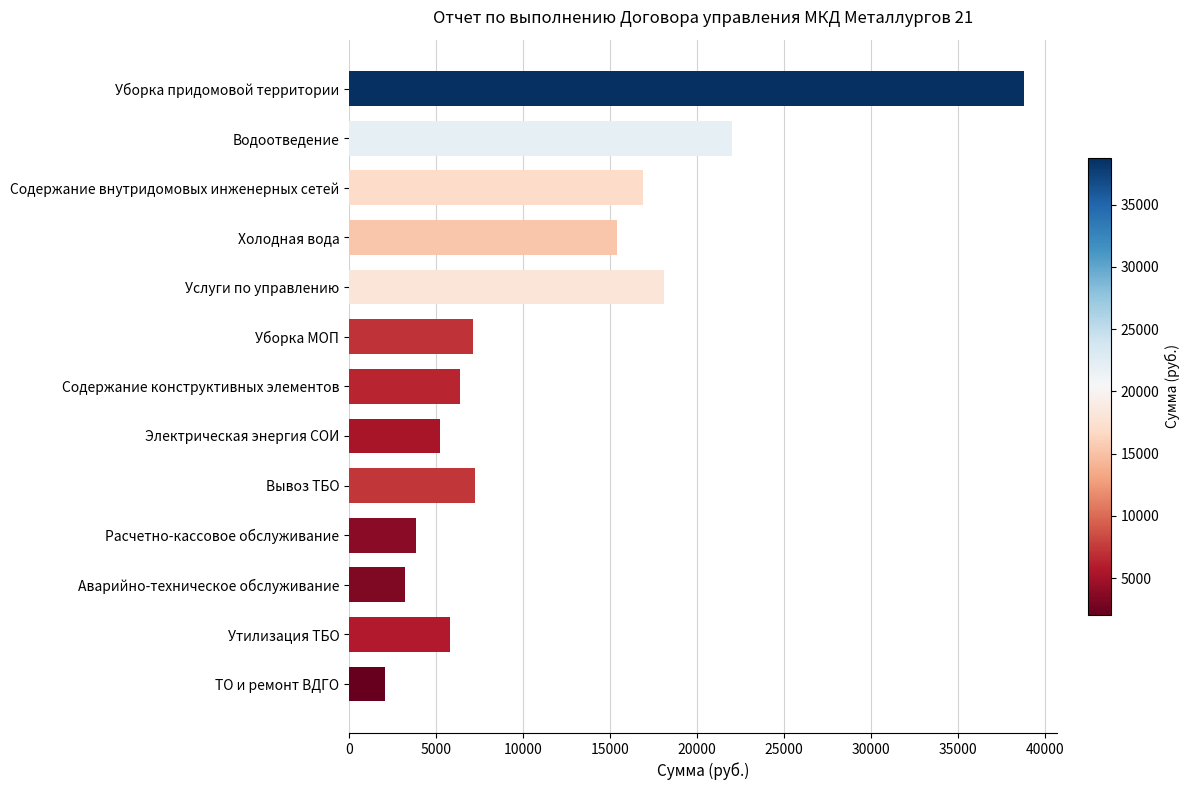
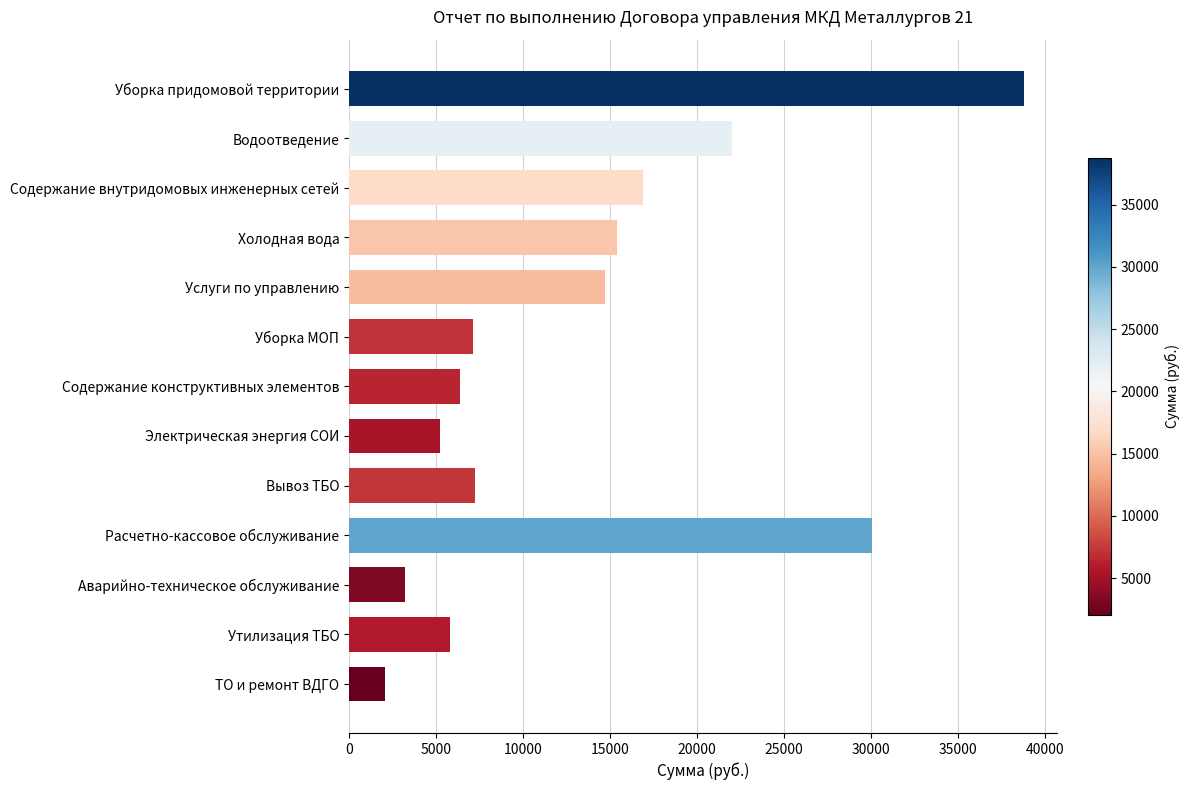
  {
    "Уборка придомовой территории": 38800,
    "Водоотведение": 22000,
    "Содержание внутридомовых инженерных сетей": 16900,
    "Холодная вода": 15400,
-   "Услуги по управлению": 18100,
+   "Услуги по управлению": 14700,
    "Уборка МОП": 7100,
    "Содержание конструктивных элементов": 6400,
    "Электрическая энергия СОИ": 5200,
    "Вывоз ТБО": 7200,
-   "Расчетно-кассовое обслуживание": 3900,
+   "Расчетно-кассовое обслуживание": 30000,
    "Аварийно-техническое обслуживание": 3200,
    "Утилизация ТБО": 5800,
    "ТО и ремонт ВДГО": 2100
  }
